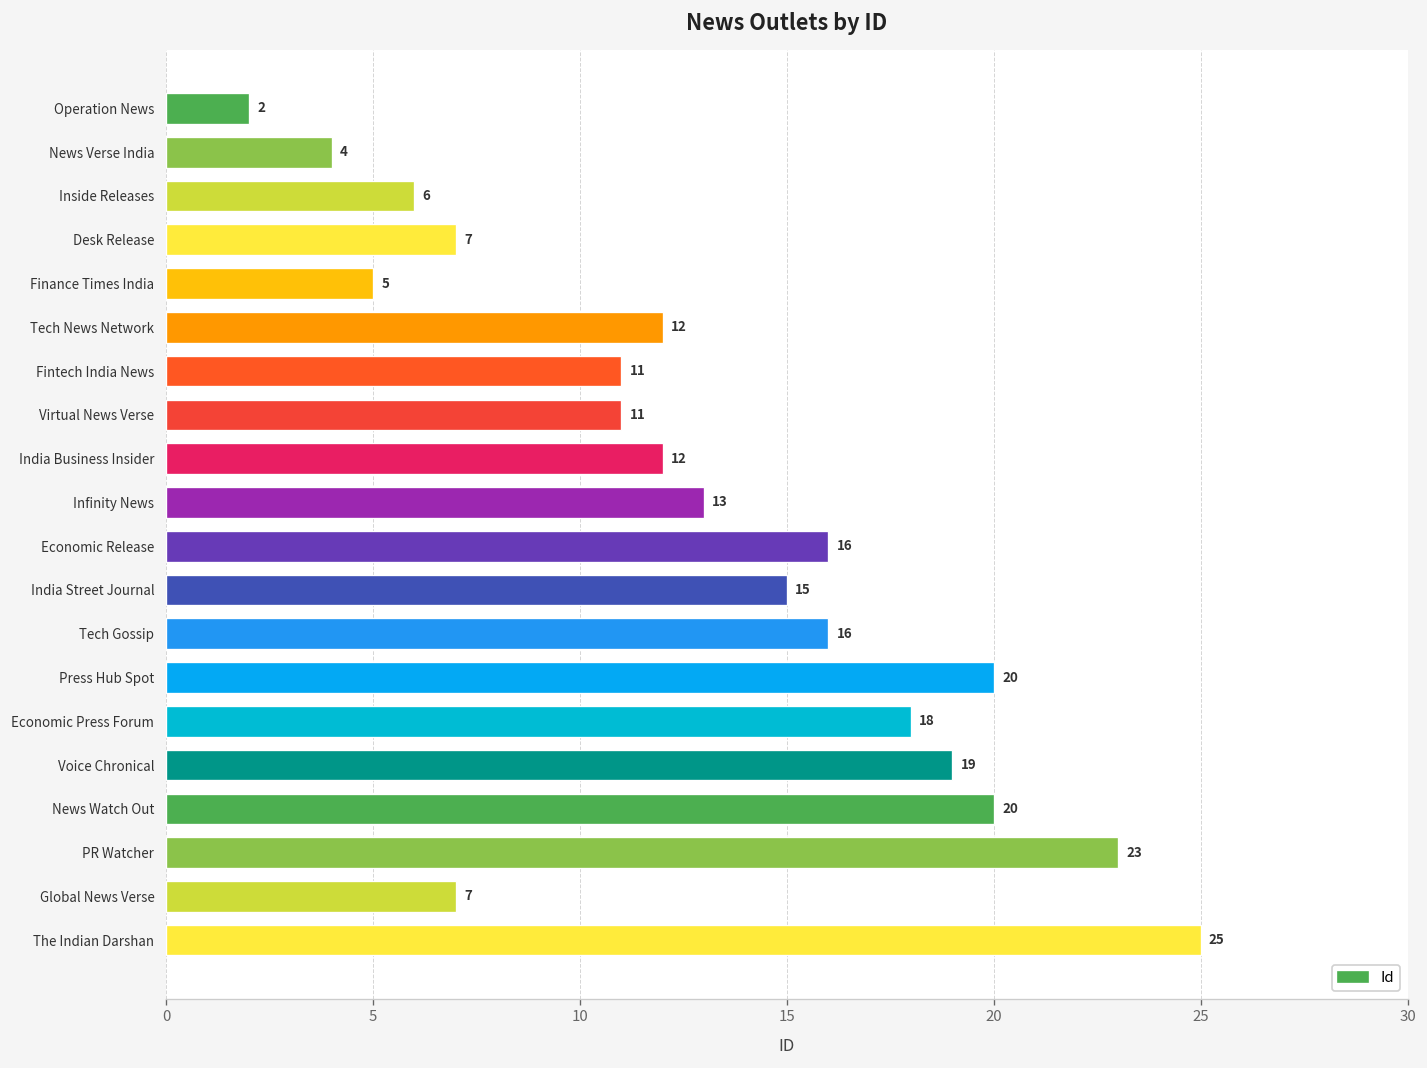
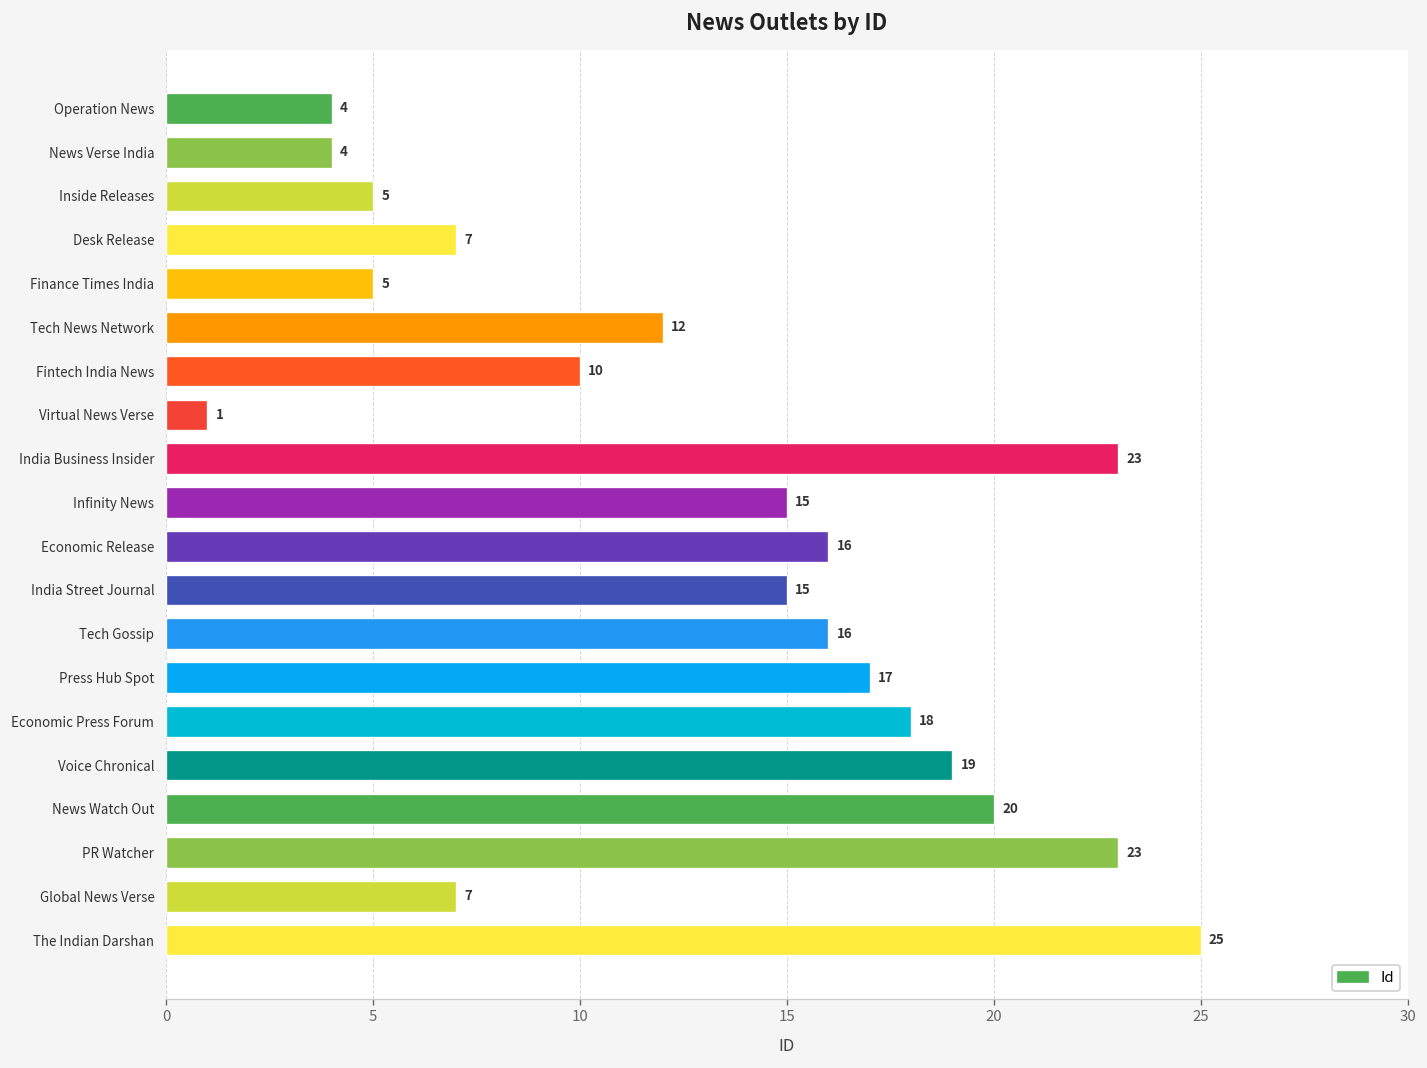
  {
-   "Operation News": 2,
+   "Operation News": 4,
    "News Verse India": 4,
-   "Inside Releases": 6,
+   "Inside Releases": 5,
    "Desk Release": 7,
    "Finance Times India": 5,
    "Tech News Network": 12,
-   "Fintech India News": 11,
-   "Virtual News Verse": 11,
-   "India Business Insider": 12,
-   "Infinity News": 13,
+   "Fintech India News": 10,
+   "Virtual News Verse": 1,
+   "India Business Insider": 23,
+   "Infinity News": 15,
    "Economic Release": 16,
    "India Street Journal": 15,
    "Tech Gossip": 16,
-   "Press Hub Spot": 20,
+   "Press Hub Spot": 17,
    "Economic Press Forum": 18,
    "Voice Chronical": 19,
    "News Watch Out": 20,
    "PR Watcher": 23,
    "Global News Verse": 7,
    "The Indian Darshan": 25
  }
